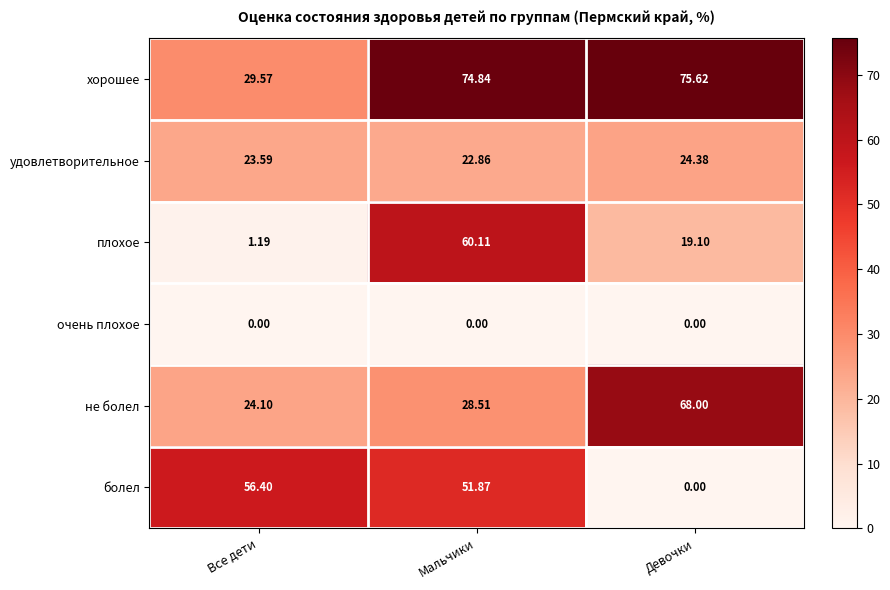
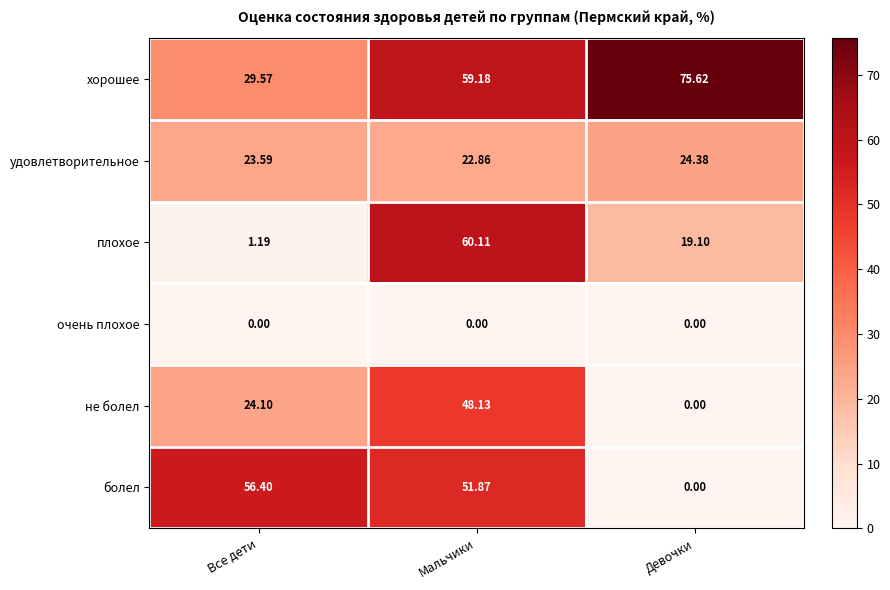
  {
    "хорошее": {
      "Все дети": 29.57,
-     "Мальчики": 74.84,
+     "Мальчики": 59.18,
      "Девочки": 75.62
    },
    "удовлетворительное": {
      "Все дети": 23.59,
      "Мальчики": 22.86,
      "Девочки": 24.38
    },
    "плохое": {
      "Все дети": 1.19,
      "Мальчики": 60.11,
      "Девочки": 19.10
    },
    "очень плохое": {
      "Все дети": 0.00,
      "Мальчики": 0.00,
      "Девочки": 0.00
    },
    "не болел": {
      "Все дети": 24.10,
-     "Мальчики": 28.51,
-     "Девочки": 68.00
+     "Мальчики": 48.13,
+     "Девочки": 0.00
    },
    "болел": {
      "Все дети": 56.40,
      "Мальчики": 51.87,
      "Девочки": 0.00
    }
  }
